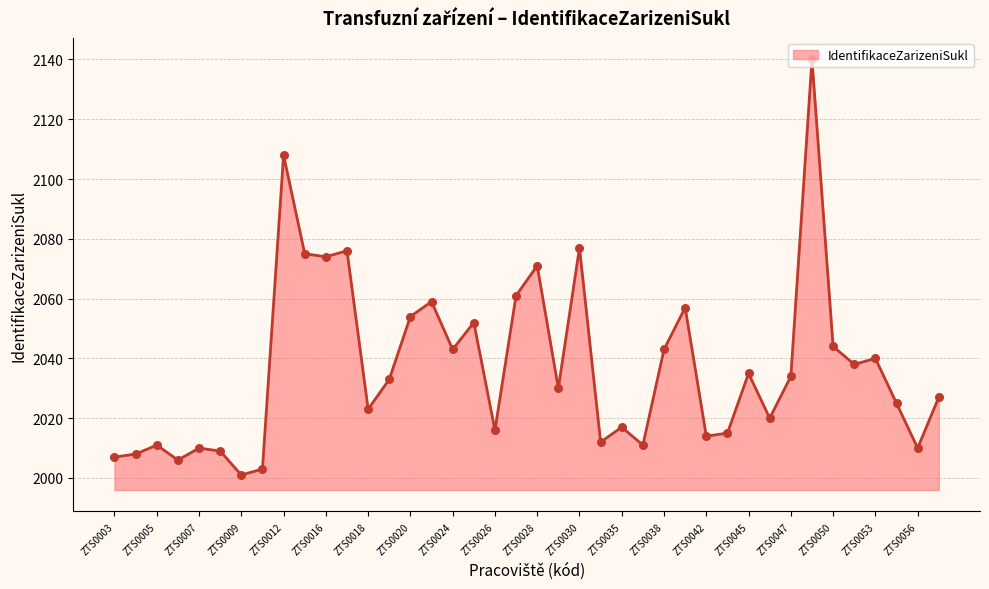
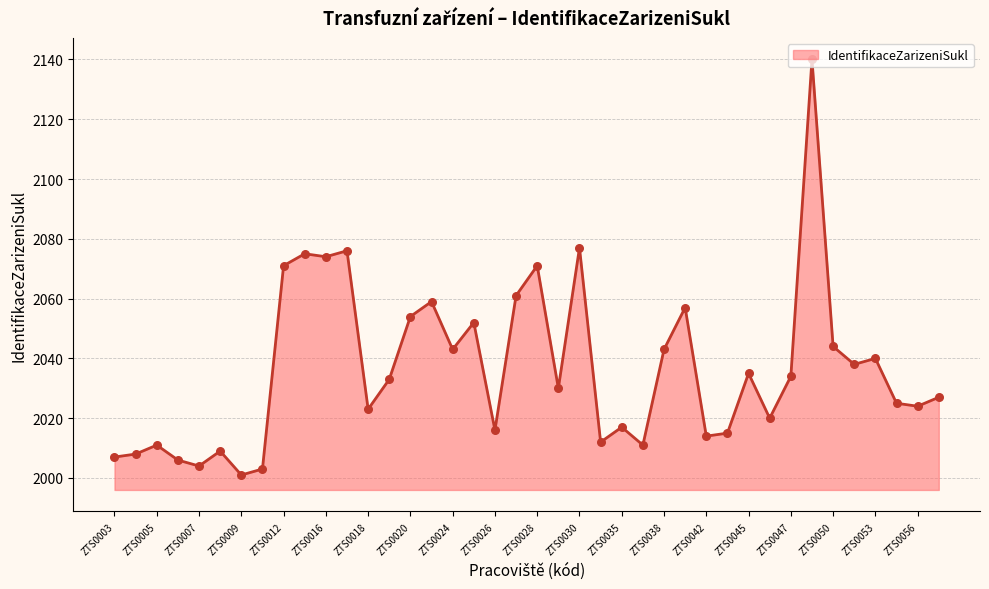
  {
    "ZTS0003": 2007,
    "ZTS0005": 2011,
-   "ZTS0007": 2010,
+   "ZTS0007": 2004,
    "ZTS0009": 2001,
-   "ZTS0012": 2108,
+   "ZTS0012": 2071,
    "ZTS0016": 2074,
    "ZTS0018": 2023,
    "ZTS0020": 2054,
    "ZTS0024": 2043,
    "ZTS0026": 2016,
    "ZTS0028": 2071,
    "ZTS0030": 2077,
    "ZTS0035": 2017,
    "ZTS0038": 2043,
    "ZTS0042": 2014,
    "ZTS0045": 2035,
    "ZTS0047": 2034,
    "ZTS0050": 2044,
    "ZTS0053": 2040,
-   "ZTS0056": 2010
+   "ZTS0056": 2024
  }
